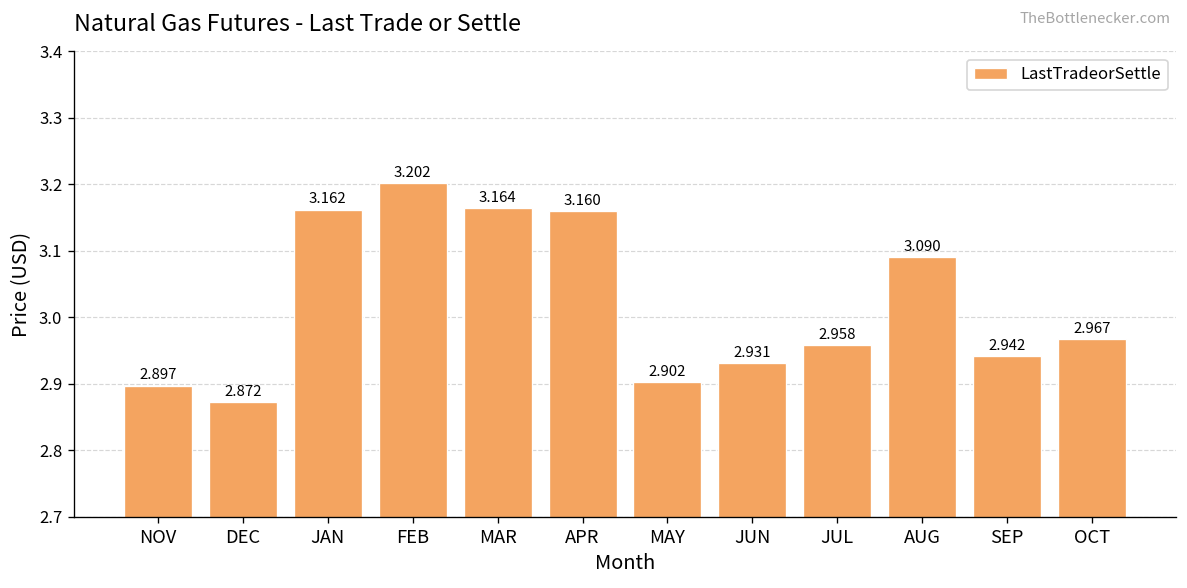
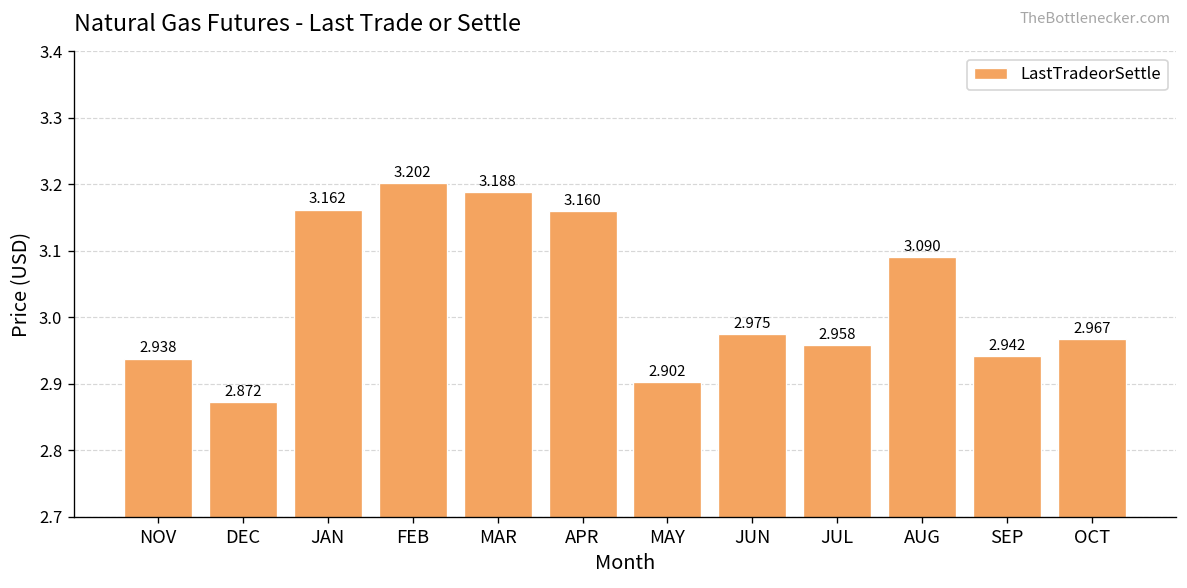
  {
-   "NOV": 2.897,
+   "NOV": 2.938,
    "DEC": 2.872,
    "JAN": 3.162,
    "FEB": 3.202,
-   "MAR": 3.164,
+   "MAR": 3.188,
    "APR": 3.160,
    "MAY": 2.902,
-   "JUN": 2.931,
+   "JUN": 2.975,
    "JUL": 2.958,
    "AUG": 3.090,
    "SEP": 2.942,
    "OCT": 2.967
  }
